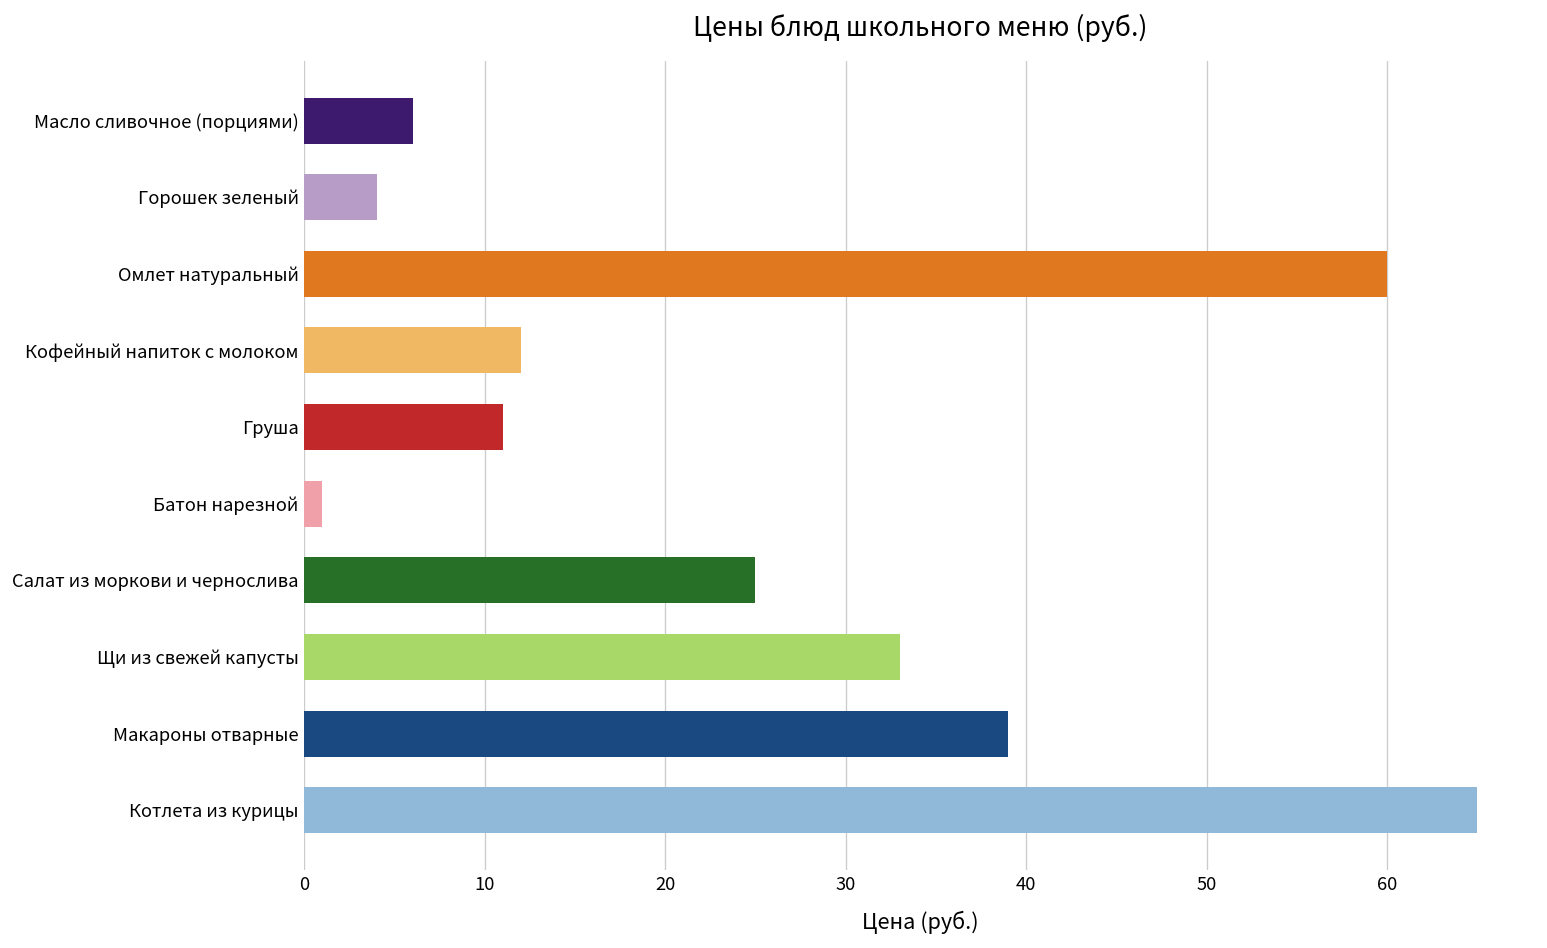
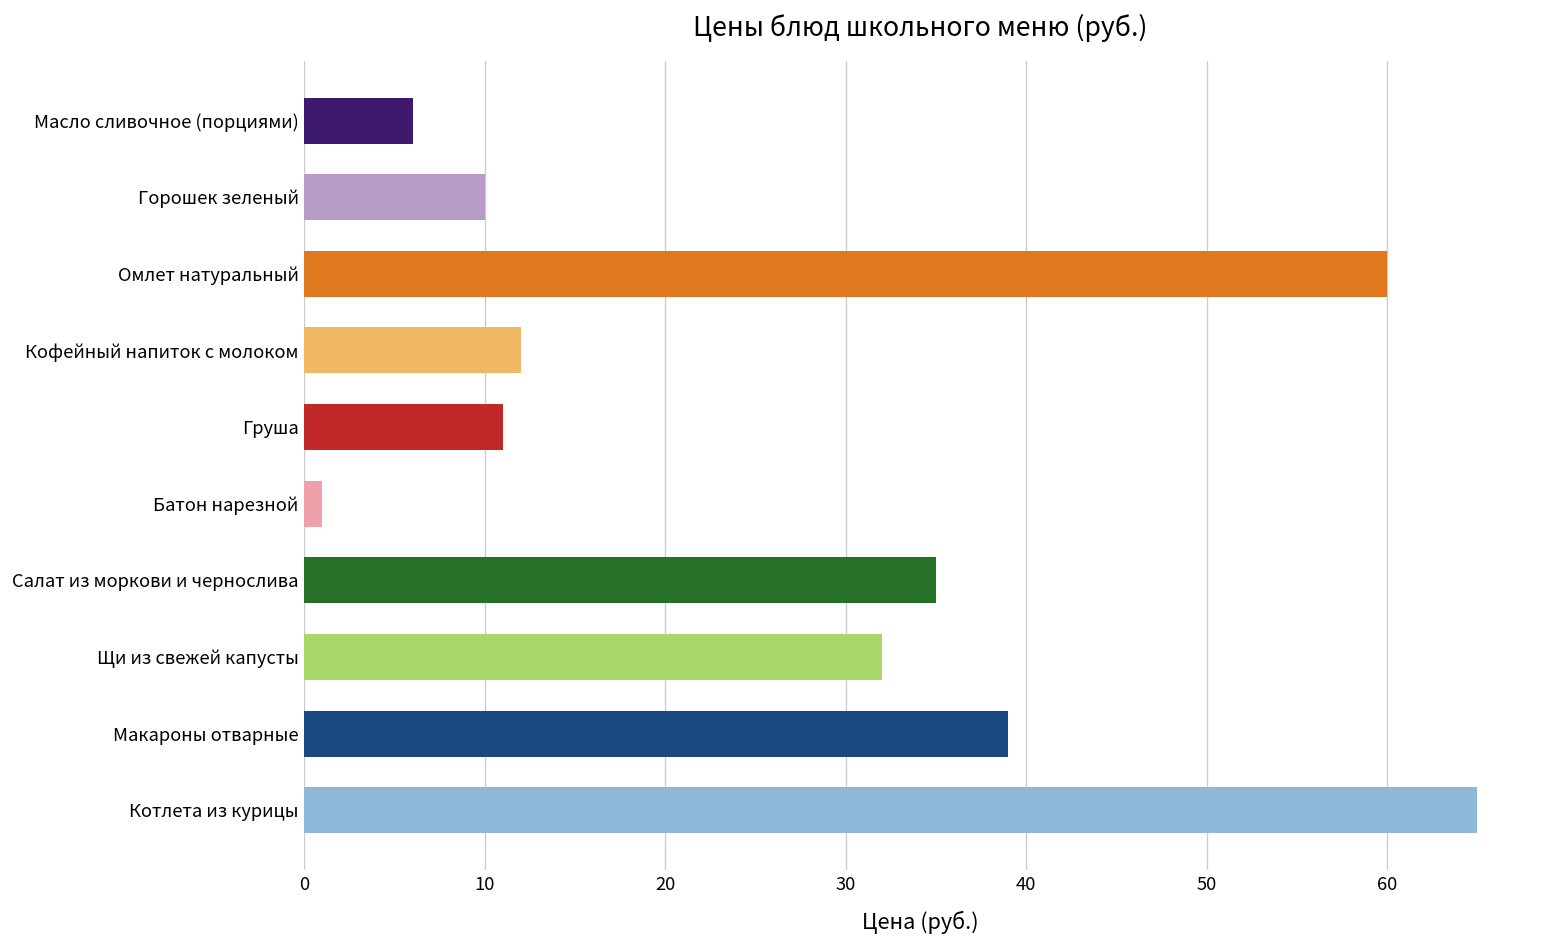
  {
    "Масло сливочное (порциями)": 6,
-   "Горошек зеленый": 4,
+   "Горошек зеленый": 10,
    "Омлет натуральный": 60,
    "Кофейный напиток с молоком": 12,
    "Груша": 11,
    "Батон нарезной": 1,
-   "Салат из моркови и чернослива": 25,
-   "Щи из свежей капусты": 33,
+   "Салат из моркови и чернослива": 35,
+   "Щи из свежей капусты": 32,
    "Макароны отварные": 39,
    "Котлета из курицы": 65
  }
